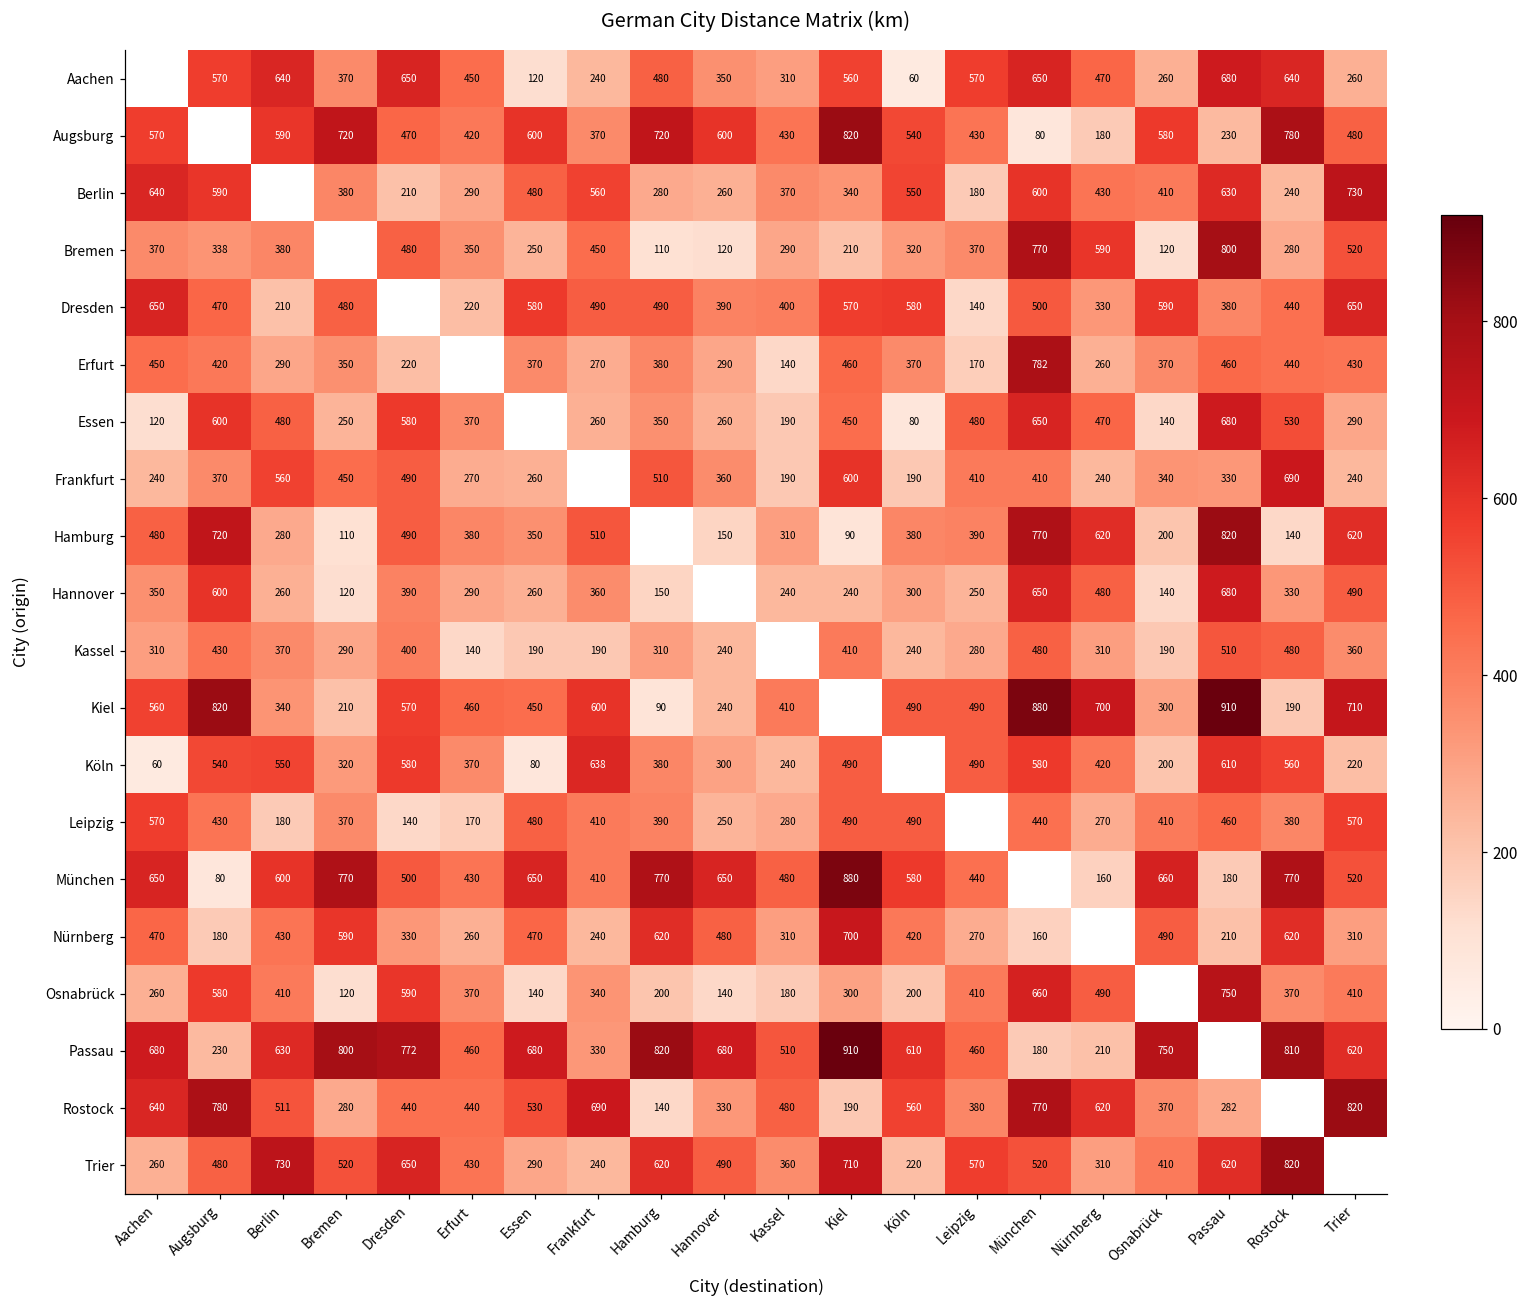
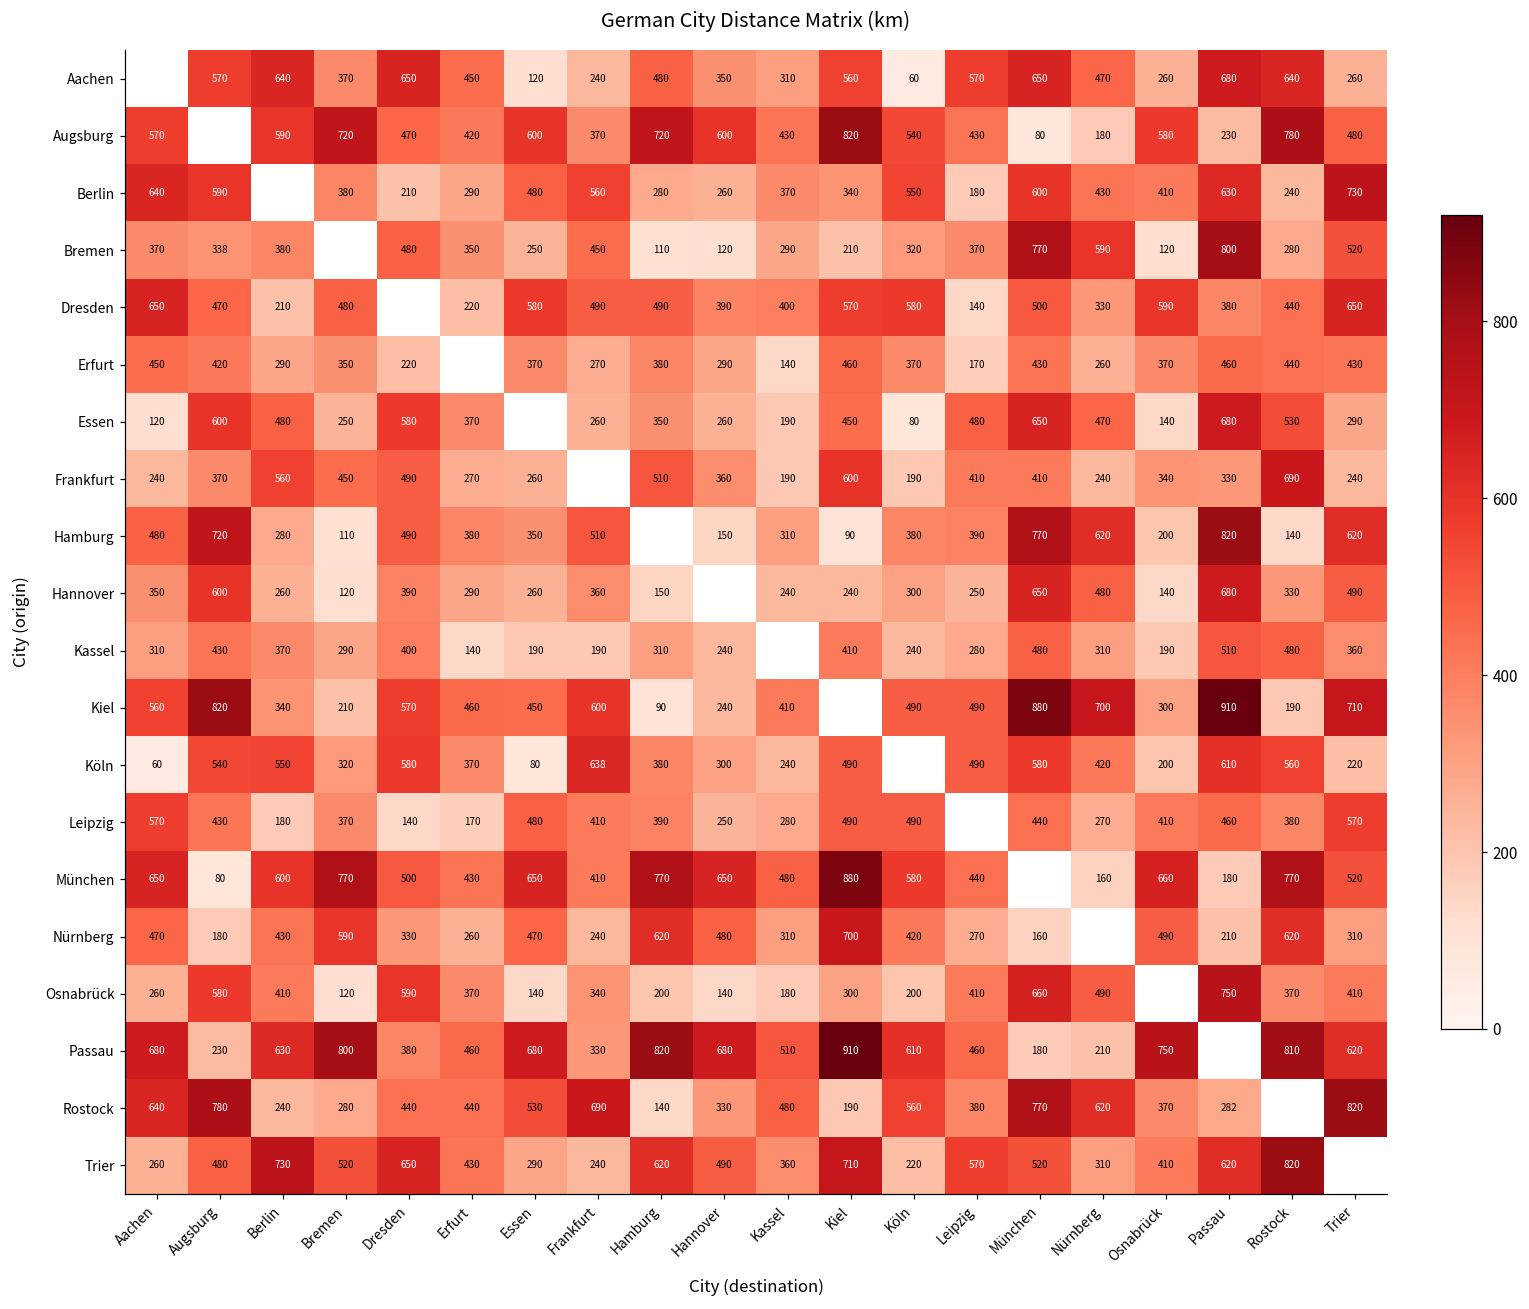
  {
    "Erfurt": {
      "Aachen": 450,
      "Augsburg": 420,
      "Berlin": 290,
      "Bremen": 350,
      "Dresden": 220,
      "Essen": 370,
      "Frankfurt": 270,
      "Hamburg": 380,
      "Hannover": 290,
      "Kassel": 140,
      "Kiel": 460,
      "Köln": 370,
      "Leipzig": 170,
-     "München": 782,
+     "München": 430,
      "Nürnberg": 260,
      "Osnabrück": 370,
      "Passau": 460,
      "Rostock": 440,
      "Trier": 430
    },
    "Passau": {
      "Aachen": 680,
      "Augsburg": 230,
      "Berlin": 630,
      "Bremen": 800,
-     "Dresden": 772,
+     "Dresden": 380,
      "Erfurt": 460,
      "Essen": 680,
      "Frankfurt": 330,
      "Hamburg": 820,
      "Hannover": 680,
      "Kassel": 510,
      "Kiel": 910,
      "Köln": 610,
      "Leipzig": 460,
      "München": 180,
      "Nürnberg": 210,
      "Osnabrück": 750,
      "Rostock": 810,
      "Trier": 620
    },
    "Rostock": {
      "Aachen": 640,
      "Augsburg": 780,
-     "Berlin": 511,
+     "Berlin": 240,
      "Bremen": 280,
      "Dresden": 440,
      "Erfurt": 440,
      "Essen": 530,
      "Frankfurt": 690,
      "Hamburg": 140,
      "Hannover": 330,
      "Kassel": 480,
      "Kiel": 190,
      "Köln": 560,
      "Leipzig": 380,
      "München": 770,
      "Nürnberg": 620,
      "Osnabrück": 370,
      "Passau": 282,
      "Trier": 820
    }
  }
